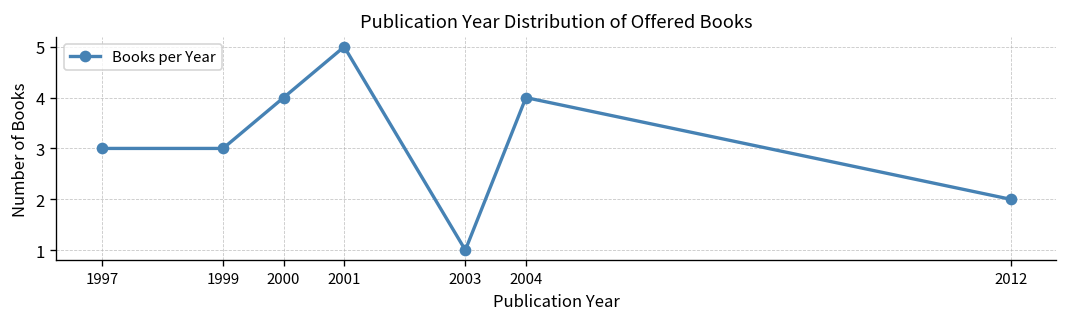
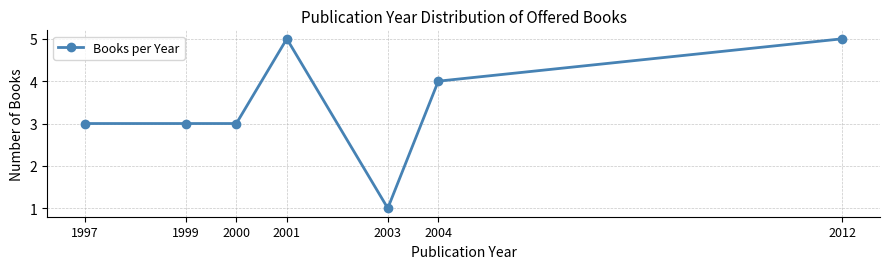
  {
    "1997": 3,
    "1999": 3,
-   "2000": 4,
+   "2000": 3,
    "2001": 5,
    "2003": 1,
    "2004": 4,
-   "2012": 2
+   "2012": 5
  }
